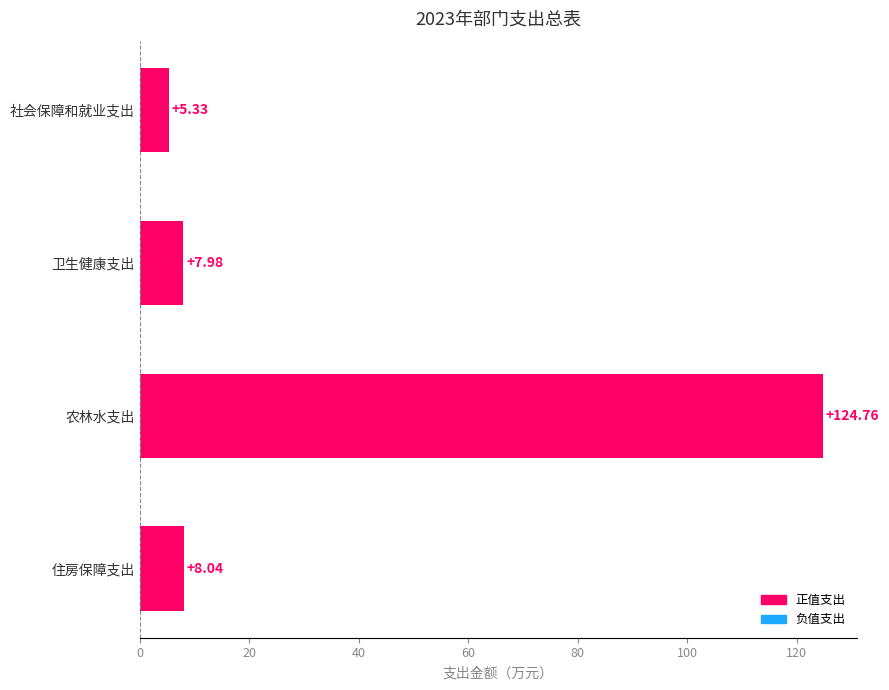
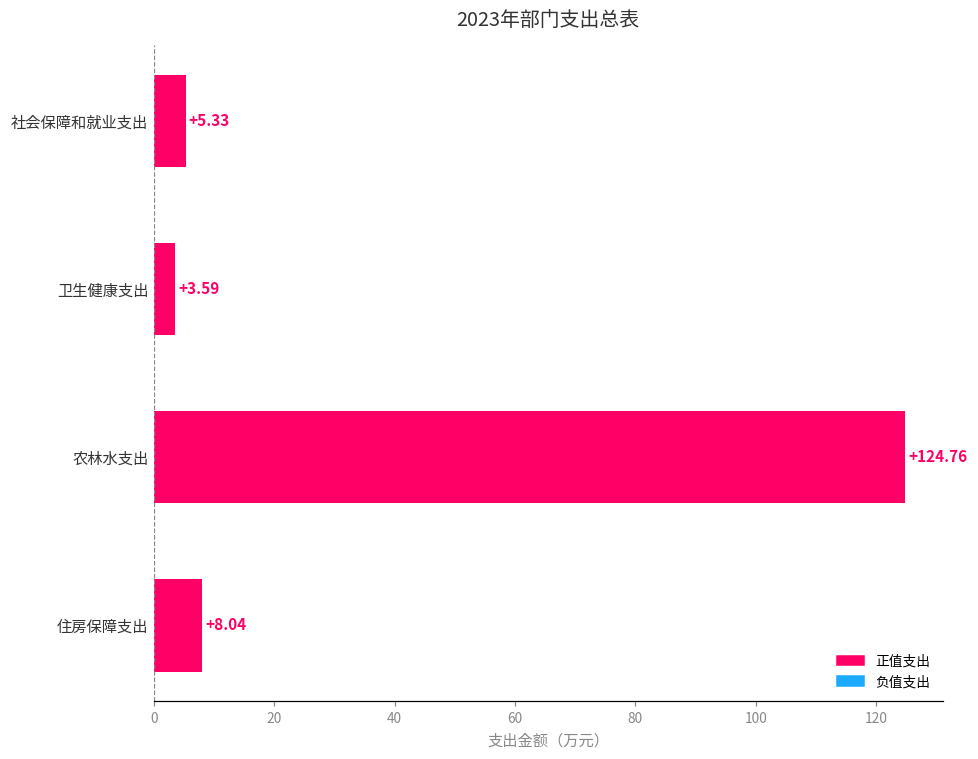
  {
    "社会保障和就业支出": "+5.33",
-   "卫生健康支出": "+7.98",
+   "卫生健康支出": "+3.59",
    "农林水支出": "+124.76",
    "住房保障支出": "+8.04"
  }
